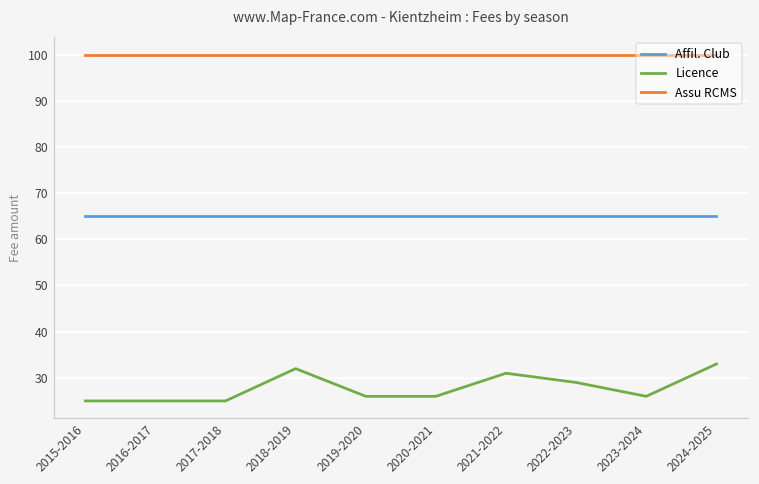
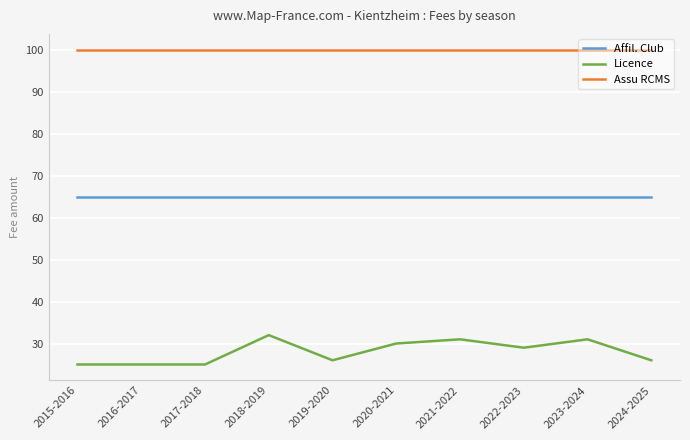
  {
    "Affil. Club": {
      "2015-2016": 65,
      "2016-2017": 65,
      "2017-2018": 65,
      "2018-2019": 65,
      "2019-2020": 65,
      "2020-2021": 65,
      "2021-2022": 65,
      "2022-2023": 65,
      "2023-2024": 65,
      "2024-2025": 65
    },
    "Licence": {
      "2015-2016": 25,
      "2016-2017": 25,
      "2017-2018": 25,
      "2018-2019": 32,
      "2019-2020": 26,
-     "2020-2021": 26,
+     "2020-2021": 30,
      "2021-2022": 31,
      "2022-2023": 29,
-     "2023-2024": 26,
-     "2024-2025": 33
+     "2023-2024": 31,
+     "2024-2025": 26
    },
    "Assu RCMS": {
      "2015-2016": 100,
      "2016-2017": 100,
      "2017-2018": 100,
      "2018-2019": 100,
      "2019-2020": 100,
      "2020-2021": 100,
      "2021-2022": 100,
      "2022-2023": 100
    }
  }
